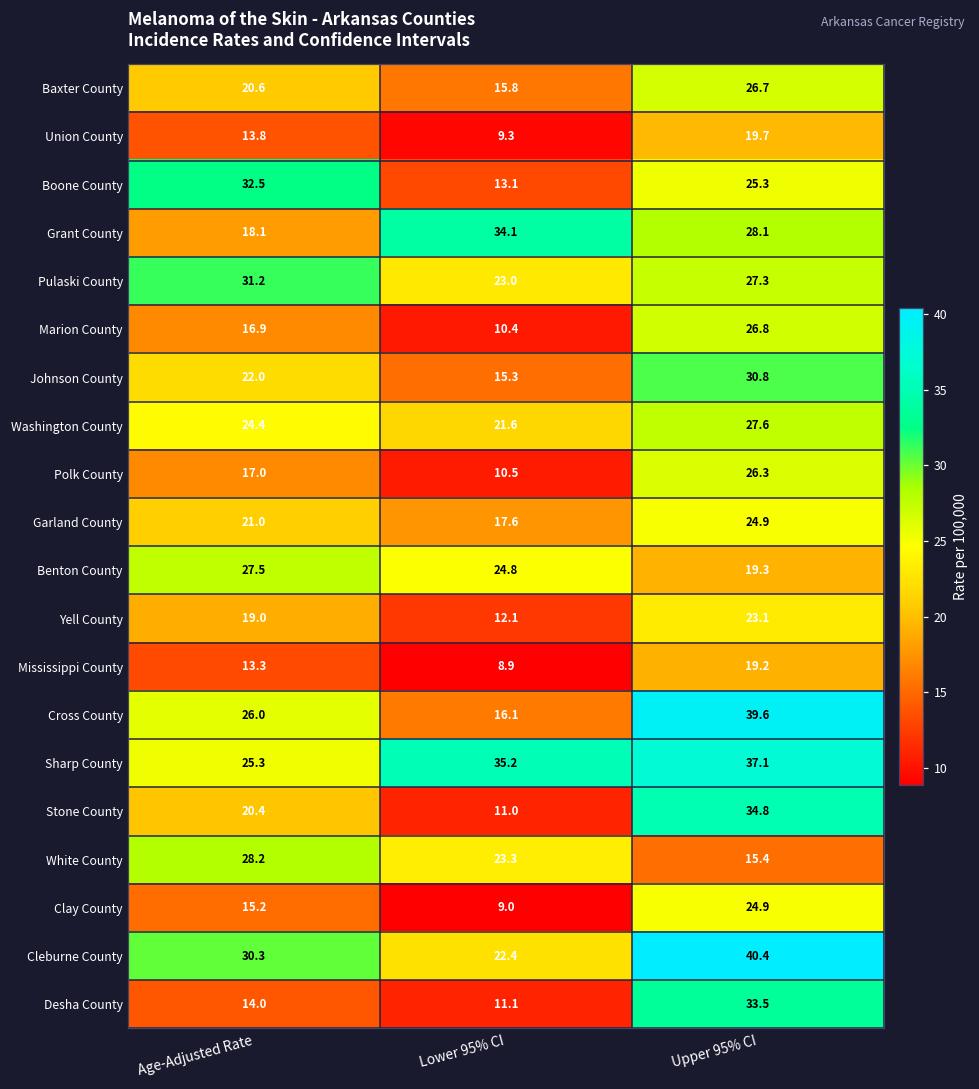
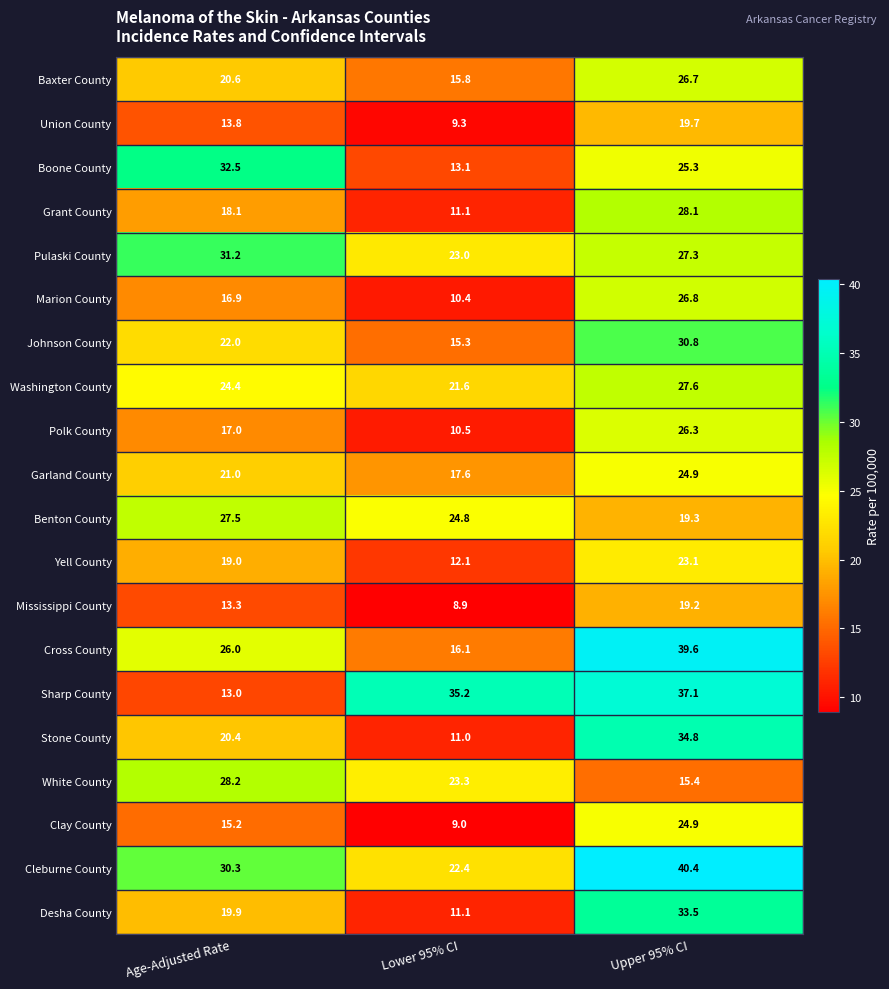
  {
    "Baxter County": {
      "Age-Adjusted Rate": 20.6,
      "Lower 95% CI": 15.8,
      "Upper 95% CI": 26.7
    },
    "Union County": {
      "Age-Adjusted Rate": 13.8,
      "Lower 95% CI": 9.3,
      "Upper 95% CI": 19.7
    },
    "Boone County": {
      "Age-Adjusted Rate": 32.5,
      "Lower 95% CI": 13.1,
      "Upper 95% CI": 25.3
    },
    "Grant County": {
      "Age-Adjusted Rate": 18.1,
-     "Lower 95% CI": 34.1,
+     "Lower 95% CI": 11.1,
      "Upper 95% CI": 28.1
    },
    "Pulaski County": {
      "Age-Adjusted Rate": 31.2,
      "Lower 95% CI": 23.0,
      "Upper 95% CI": 27.3
    },
    "Marion County": {
      "Age-Adjusted Rate": 16.9,
      "Lower 95% CI": 10.4,
      "Upper 95% CI": 26.8
    },
    "Johnson County": {
      "Age-Adjusted Rate": 22.0,
      "Lower 95% CI": 15.3,
      "Upper 95% CI": 30.8
    },
    "Washington County": {
      "Age-Adjusted Rate": 24.4,
      "Lower 95% CI": 21.6,
      "Upper 95% CI": 27.6
    },
    "Polk County": {
      "Age-Adjusted Rate": 17.0,
      "Lower 95% CI": 10.5,
      "Upper 95% CI": 26.3
    },
    "Garland County": {
      "Age-Adjusted Rate": 21.0,
      "Lower 95% CI": 17.6,
      "Upper 95% CI": 24.9
    },
    "Benton County": {
      "Age-Adjusted Rate": 27.5,
      "Lower 95% CI": 24.8,
      "Upper 95% CI": 19.3
    },
    "Yell County": {
      "Age-Adjusted Rate": 19.0,
      "Lower 95% CI": 12.1,
      "Upper 95% CI": 23.1
    },
    "Mississippi County": {
      "Age-Adjusted Rate": 13.3,
      "Lower 95% CI": 8.9,
      "Upper 95% CI": 19.2
    },
    "Cross County": {
      "Age-Adjusted Rate": 26.0,
      "Lower 95% CI": 16.1,
      "Upper 95% CI": 39.6
    },
    "Sharp County": {
-     "Age-Adjusted Rate": 25.3,
+     "Age-Adjusted Rate": 13.0,
      "Lower 95% CI": 35.2,
      "Upper 95% CI": 37.1
    },
    "Stone County": {
      "Age-Adjusted Rate": 20.4,
      "Lower 95% CI": 11.0,
      "Upper 95% CI": 34.8
    },
    "White County": {
      "Age-Adjusted Rate": 28.2,
      "Lower 95% CI": 23.3,
      "Upper 95% CI": 15.4
    },
    "Clay County": {
      "Age-Adjusted Rate": 15.2,
      "Lower 95% CI": 9.0,
      "Upper 95% CI": 24.9
    },
    "Cleburne County": {
      "Age-Adjusted Rate": 30.3,
      "Lower 95% CI": 22.4,
      "Upper 95% CI": 40.4
    },
    "Desha County": {
-     "Age-Adjusted Rate": 14.0,
+     "Age-Adjusted Rate": 19.9,
      "Lower 95% CI": 11.1,
      "Upper 95% CI": 33.5
    }
  }
